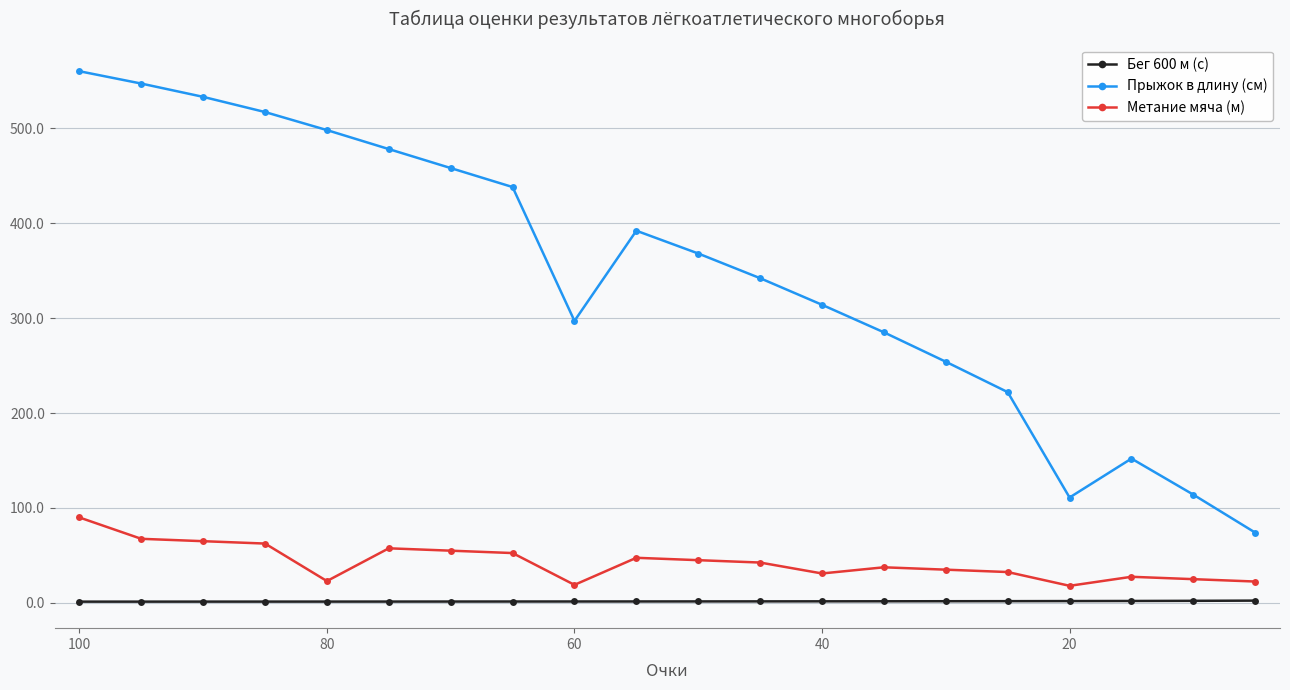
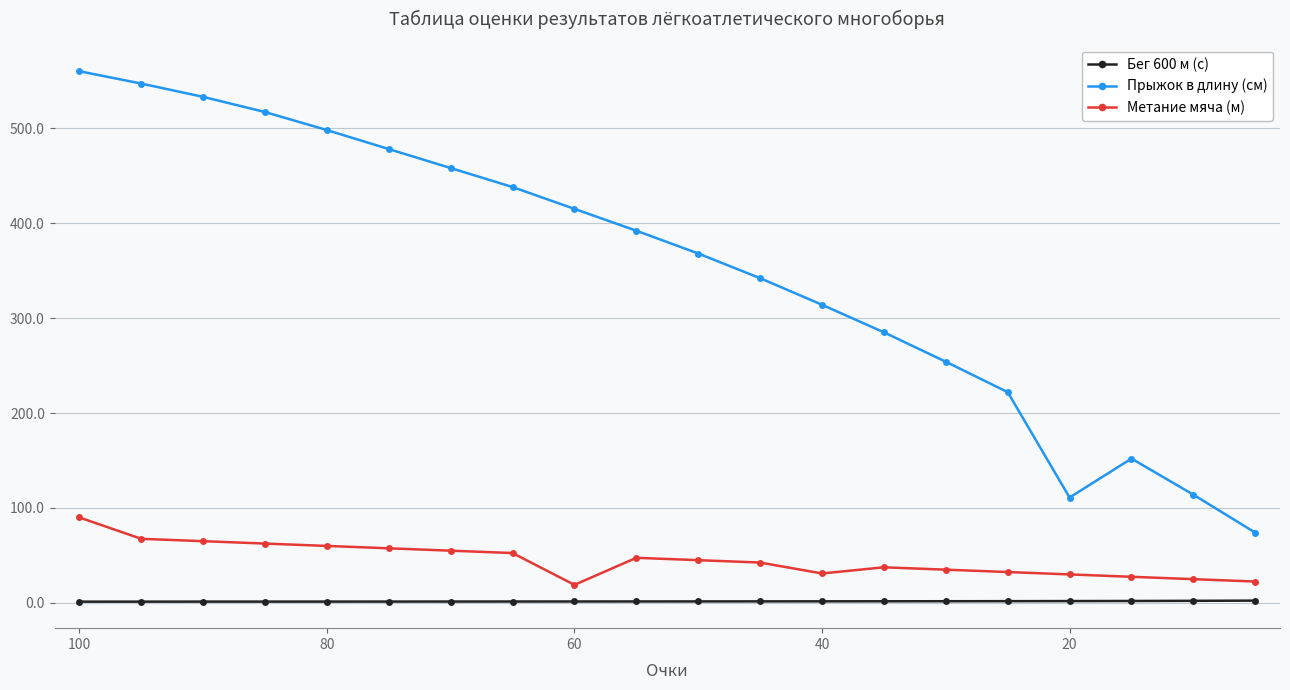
  {
    "Бег 600 м (с)": {
      "100": 0,
      "80": 0,
      "60": 0,
      "40": 0,
      "20": 0
    },
    "Прыжок в длину (см)": {
      "100": 560,
      "80": 500,
-     "60": 300,
+     "60": 420,
      "40": 310,
      "20": 110
    },
    "Метание мяча (м)": {
      "100": 90,
-     "80": 20,
+     "80": 60,
      "60": 20,
      "40": 30,
-     "20": 20
+     "20": 30
    }
  }
